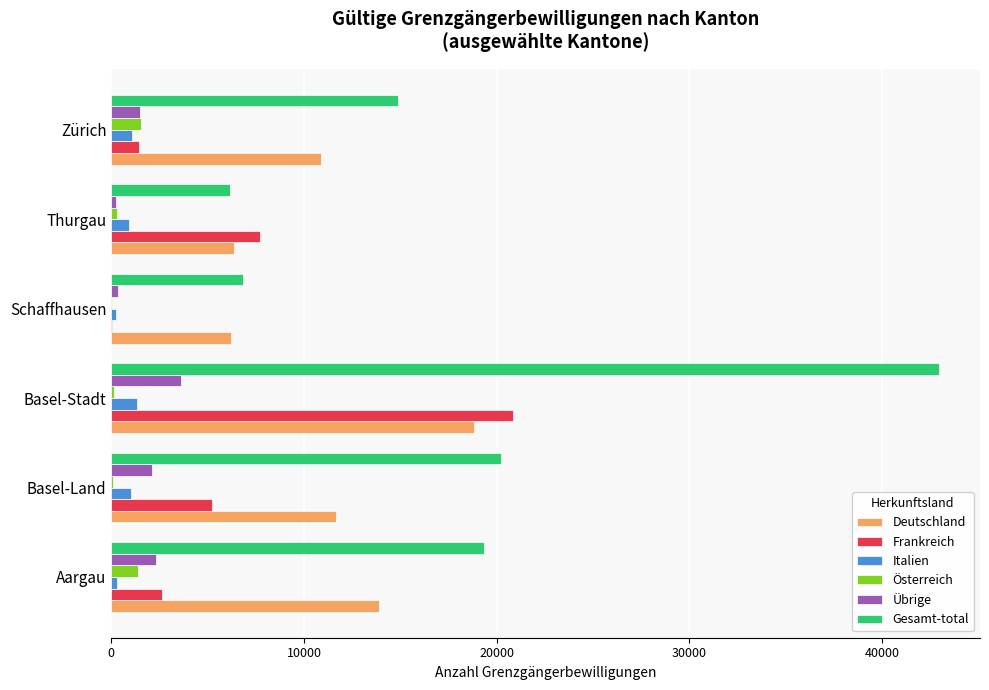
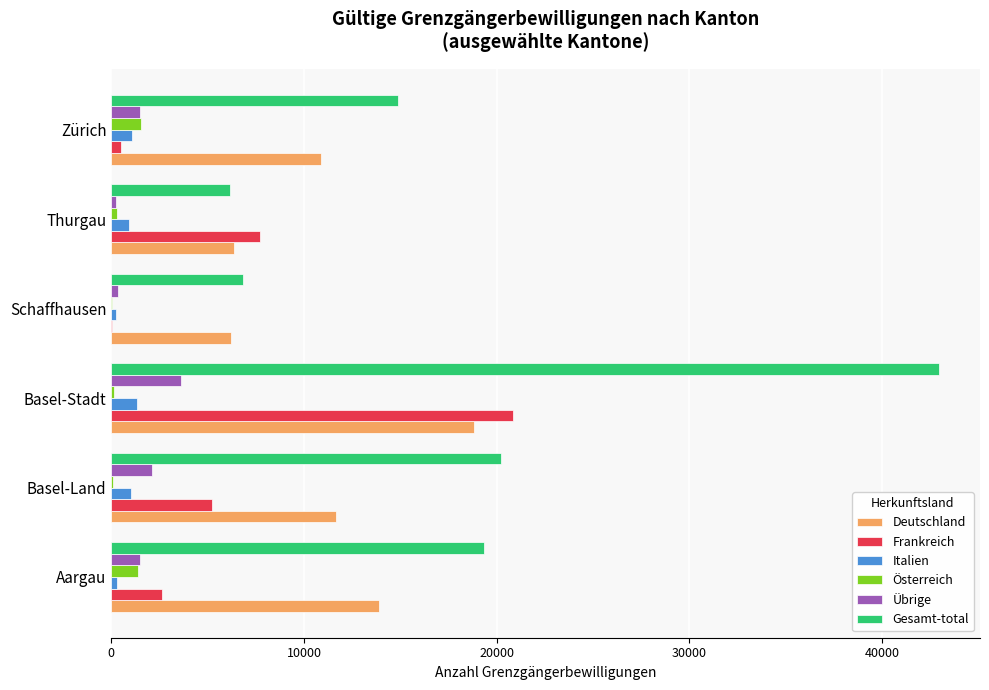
  {
    "Deutschland": {
      "Zürich": 10900,
      "Thurgau": 6400,
      "Schaffhausen": 6200,
      "Basel-Stadt": 18800,
      "Basel-Land": 11600,
      "Aargau": 13900
    },
    "Frankreich": {
-     "Zürich": 1500,
+     "Zürich": 500,
      "Thurgau": 7700,
      "Basel-Stadt": 20800,
      "Basel-Land": 5200,
      "Aargau": 2600
    },
    "Italien": {
      "Zürich": 1100,
      "Thurgau": 900,
      "Schaffhausen": 200,
      "Basel-Stadt": 1300,
      "Basel-Land": 1000,
      "Aargau": 300
    },
    "Österreich": {
      "Zürich": 1500,
      "Thurgau": 300,
      "Basel-Stadt": 200,
      "Aargau": 1400
    },
    "Übrige": {
      "Zürich": 1500,
      "Thurgau": 300,
      "Schaffhausen": 300,
      "Basel-Stadt": 3600,
      "Basel-Land": 2100,
-     "Aargau": 2300
+     "Aargau": 1500
    },
    "Gesamt-total": {
      "Zürich": 14900,
      "Thurgau": 6200,
      "Schaffhausen": 6800,
      "Basel-Stadt": 42900,
      "Basel-Land": 20200,
      "Aargau": 19300
    }
  }
